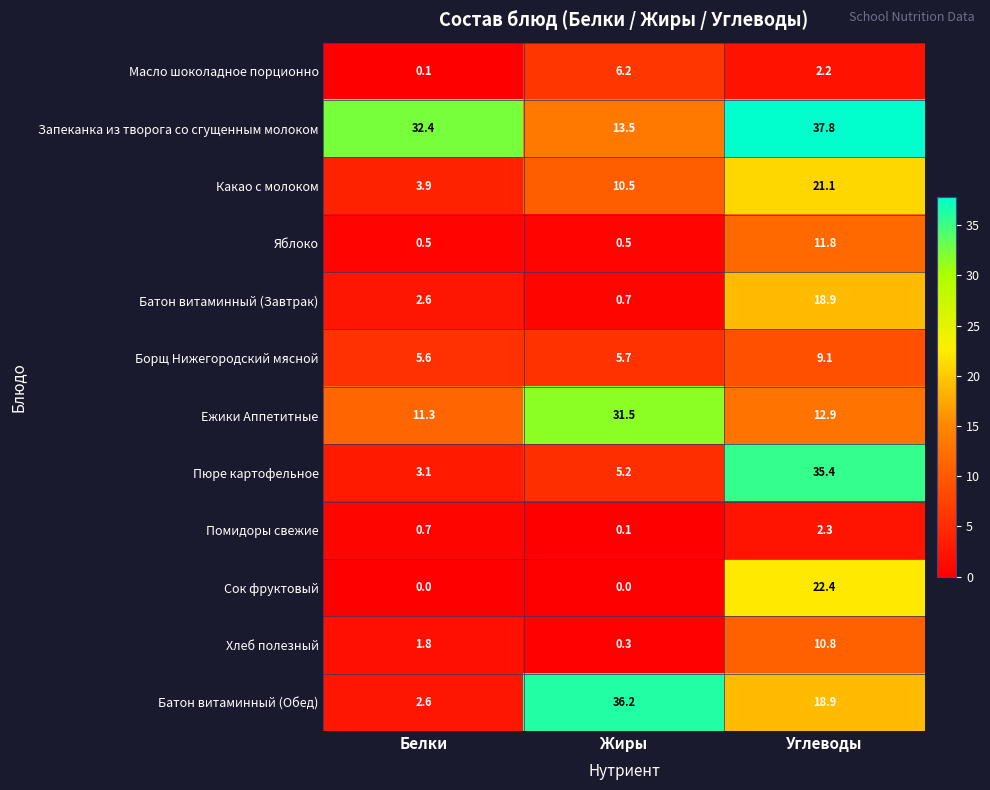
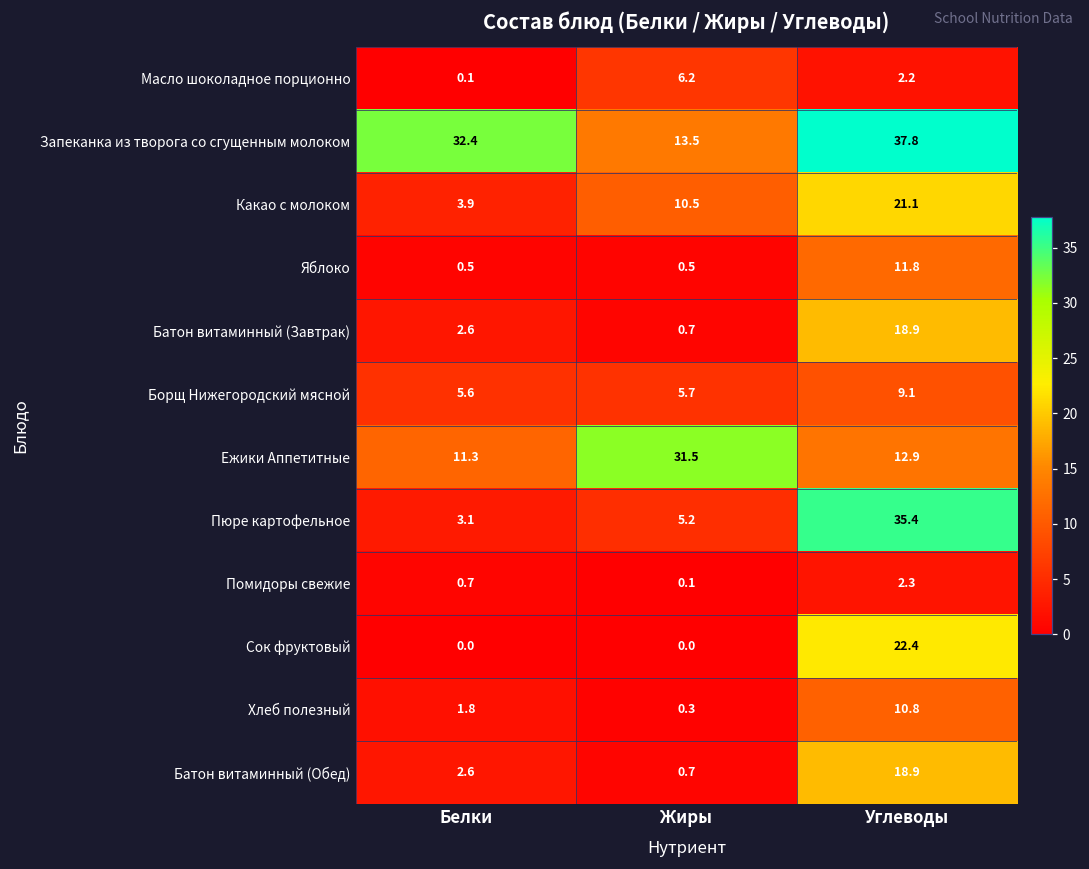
  {
    "Масло шоколадное порционно": {
      "Белки": 0.1,
      "Жиры": 6.2,
      "Углеводы": 2.2
    },
    "Запеканка из творога со сгущенным молоком": {
      "Белки": 32.4,
      "Жиры": 13.5,
      "Углеводы": 37.8
    },
    "Какао с молоком": {
      "Белки": 3.9,
      "Жиры": 10.5,
      "Углеводы": 21.1
    },
    "Яблоко": {
      "Белки": 0.5,
      "Жиры": 0.5,
      "Углеводы": 11.8
    },
    "Батон витаминный (Завтрак)": {
      "Белки": 2.6,
      "Жиры": 0.7,
      "Углеводы": 18.9
    },
    "Борщ Нижегородский мясной": {
      "Белки": 5.6,
      "Жиры": 5.7,
      "Углеводы": 9.1
    },
    "Ежики Аппетитные": {
      "Белки": 11.3,
      "Жиры": 31.5,
      "Углеводы": 12.9
    },
    "Пюре картофельное": {
      "Белки": 3.1,
      "Жиры": 5.2,
      "Углеводы": 35.4
    },
    "Помидоры свежие": {
      "Белки": 0.7,
      "Жиры": 0.1,
      "Углеводы": 2.3
    },
    "Сок фруктовый": {
      "Белки": 0.0,
      "Жиры": 0.0,
      "Углеводы": 22.4
    },
    "Хлеб полезный": {
      "Белки": 1.8,
      "Жиры": 0.3,
      "Углеводы": 10.8
    },
    "Батон витаминный (Обед)": {
      "Белки": 2.6,
-     "Жиры": 36.2,
+     "Жиры": 0.7,
      "Углеводы": 18.9
    }
  }
